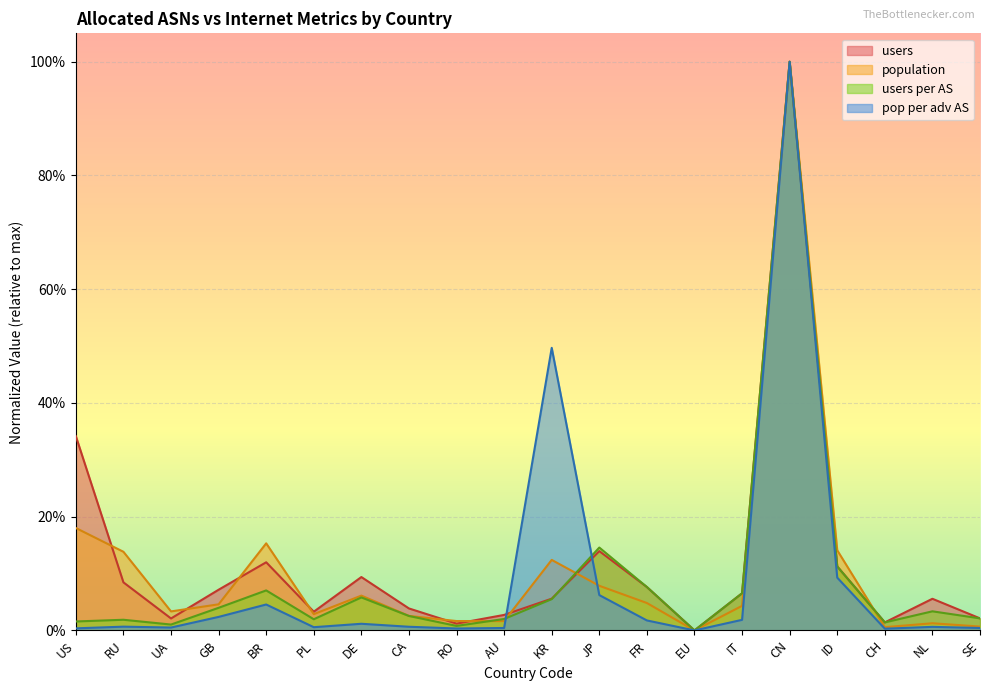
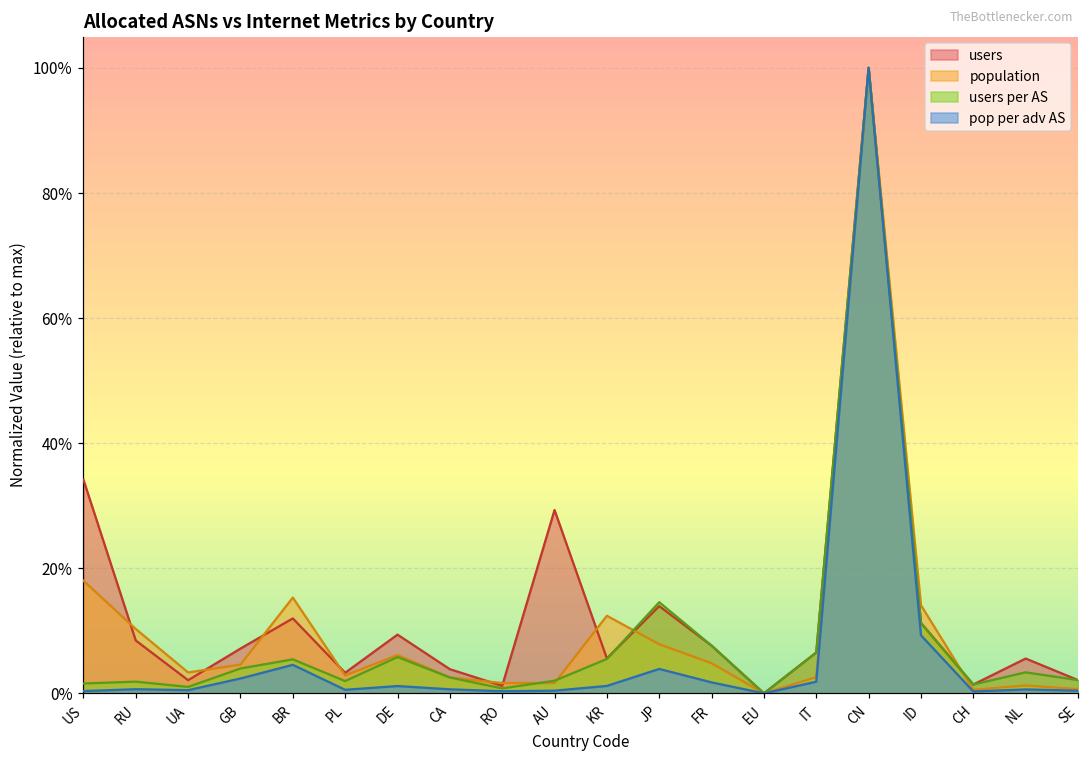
  {
    "users": {
      "US": "34%",
      "RU": "8%",
      "UA": "2%",
      "GB": "7%",
      "BR": "12%",
      "DE": "9%",
      "CA": "4%",
-     "AU": "3%",
+     "AU": "29%",
      "JP": "14%",
      "NL": "6%"
    },
    "population": {
      "US": "18%",
-     "RU": "14%",
+     "RU": "10%",
      "UA": "3%",
      "GB": "5%",
      "BR": "15%",
      "KR": "12%",
      "JP": "8%",
      "FR": "5%",
-     "IT": "4%",
+     "IT": "3%",
      "ID": "14%",
      "NL": "1%"
    },
    "users per AS": {
      "US": "2%",
      "RU": "2%",
      "UA": "1%",
      "GB": "4%",
-     "BR": "7%",
+     "BR": "5%",
      "PL": "2%",
      "JP": "15%",
      "NL": "3%"
    },
    "pop per adv AS": {
      "US": "0%",
      "RU": "1%",
      "UA": "1%",
      "GB": "2%",
      "BR": "5%",
      "PL": "1%",
      "DE": "1%",
      "CA": "1%",
      "RO": "0%",
      "AU": "0%",
-     "KR": "50%",
-     "JP": "6%",
+     "KR": "1%",
+     "JP": "4%",
      "FR": "2%",
      "IT": "2%",
      "ID": "9%",
      "NL": "1%"
    }
  }
